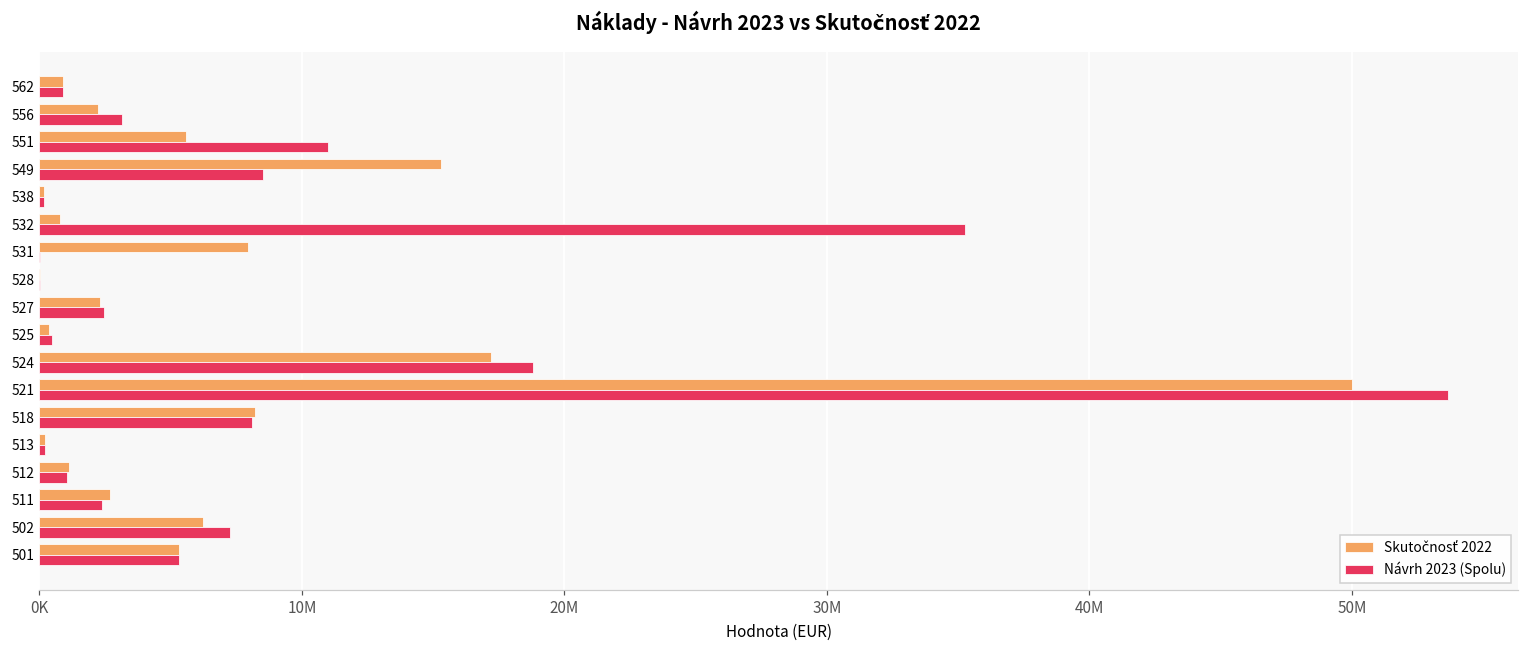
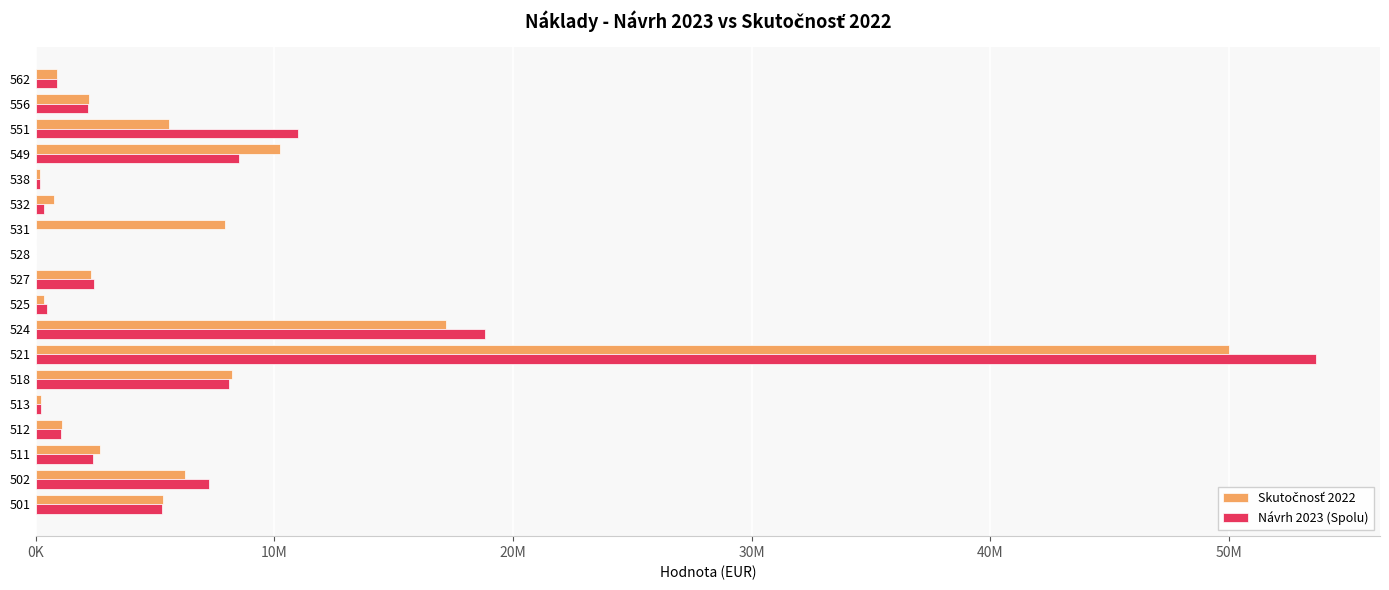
  {
    "Skutočnosť 2022": {
      "562": 900000,
      "556": 2200000,
      "551": 5600000,
-     "549": 15300000,
+     "549": 10200000,
      "538": 200000,
      "532": 800000,
      "531": 7900000,
      "527": 2300000,
      "525": 400000,
      "524": 17200000,
      "521": 50000000,
      "518": 8200000,
      "513": 200000,
      "512": 1100000,
      "511": 2700000,
      "502": 6200000,
      "501": 5300000
    },
    "Návrh 2023 (Spolu)": {
      "562": 900000,
-     "556": 3200000,
+     "556": 2200000,
      "551": 11000000,
      "549": 8500000,
      "538": 200000,
-     "532": 35300000,
+     "532": 400000,
      "527": 2500000,
      "525": 500000,
      "524": 18800000,
      "521": 53700000,
      "518": 8100000,
      "513": 200000,
      "512": 1000000,
      "511": 2400000,
      "502": 7300000,
      "501": 5300000
    }
  }
